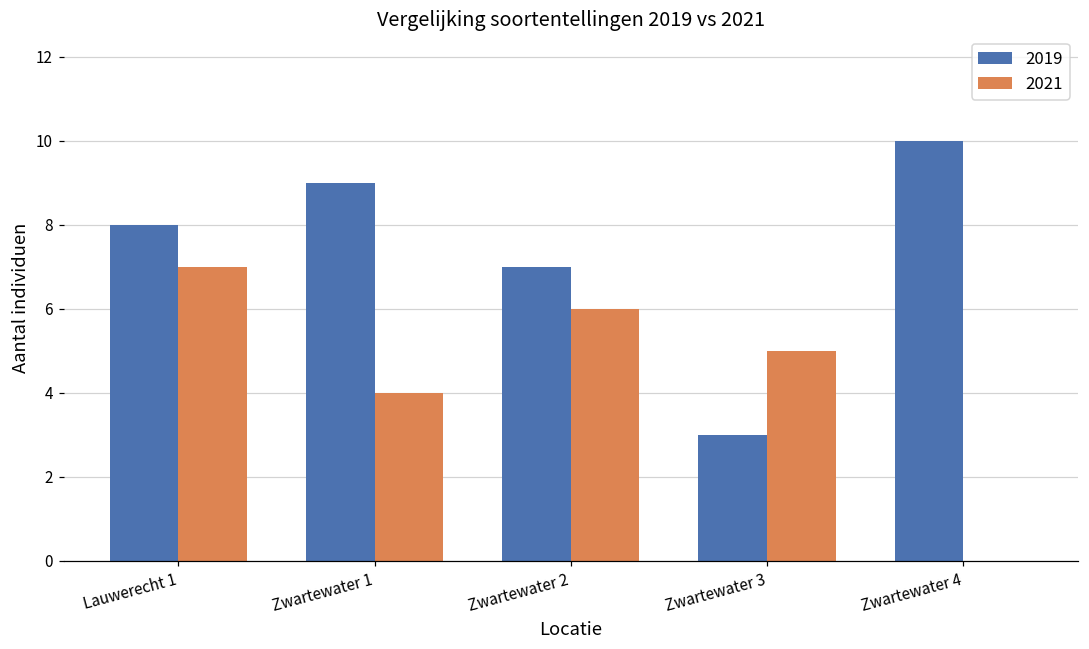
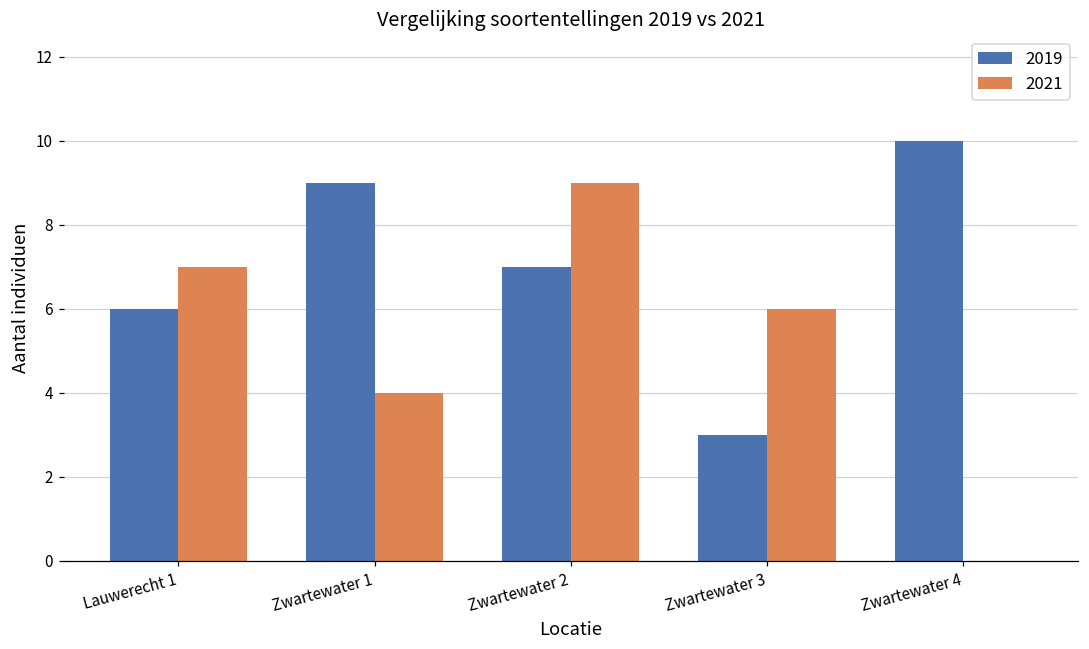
  {
    "2019": {
-     "Lauwerecht 1": 8,
+     "Lauwerecht 1": 6,
      "Zwartewater 1": 9,
      "Zwartewater 2": 7,
      "Zwartewater 3": 3,
      "Zwartewater 4": 10
    },
    "2021": {
      "Lauwerecht 1": 7,
      "Zwartewater 1": 4,
-     "Zwartewater 2": 6,
-     "Zwartewater 3": 5,
+     "Zwartewater 2": 9,
+     "Zwartewater 3": 6,
      "Zwartewater 4": 0
    }
  }
